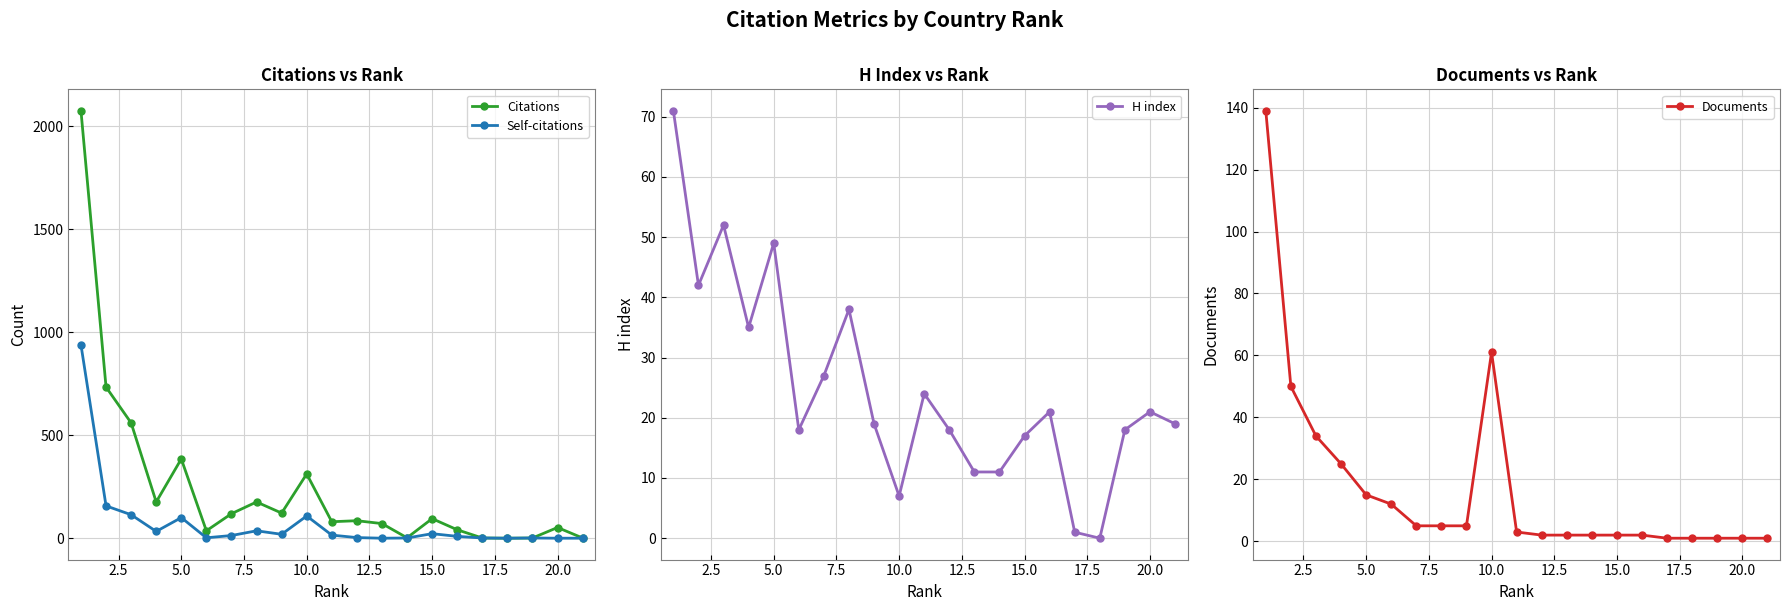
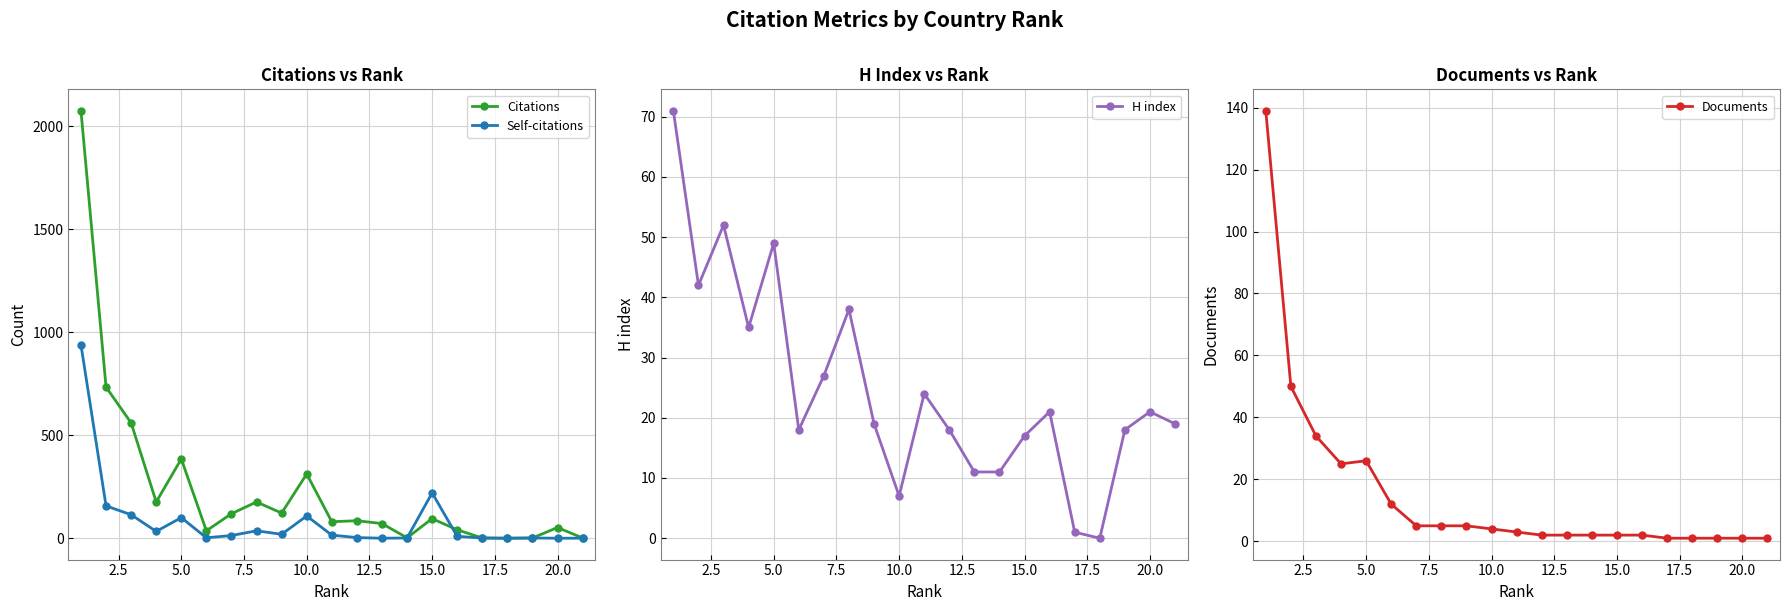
  {
    "Citations vs Rank": {
      "Citations": {
        "5.0": 390,
        "10.0": 310,
        "15.0": 100,
        "20.0": 50
      },
      "Self-citations": {
        "5.0": 100,
        "10.0": 110,
-       "15.0": 20,
+       "15.0": 220,
        "20.0": 0
      }
    },
    "H Index vs Rank": {
      "5.0": 49,
      "10.0": 7,
      "15.0": 17,
      "20.0": 21
    },
    "Documents vs Rank": {
-     "5.0": 15,
-     "10.0": 61,
+     "5.0": 26,
+     "10.0": 4,
      "15.0": 2,
      "20.0": 1
    }
  }
